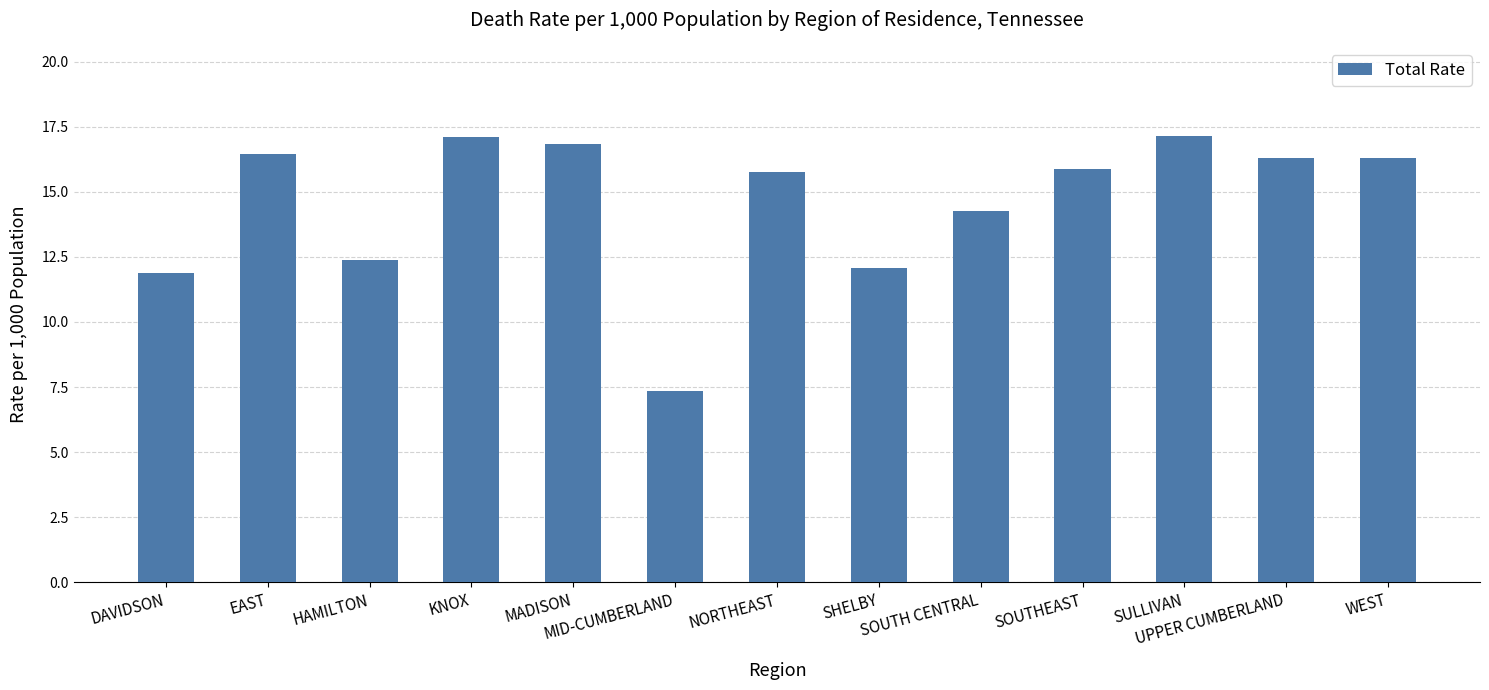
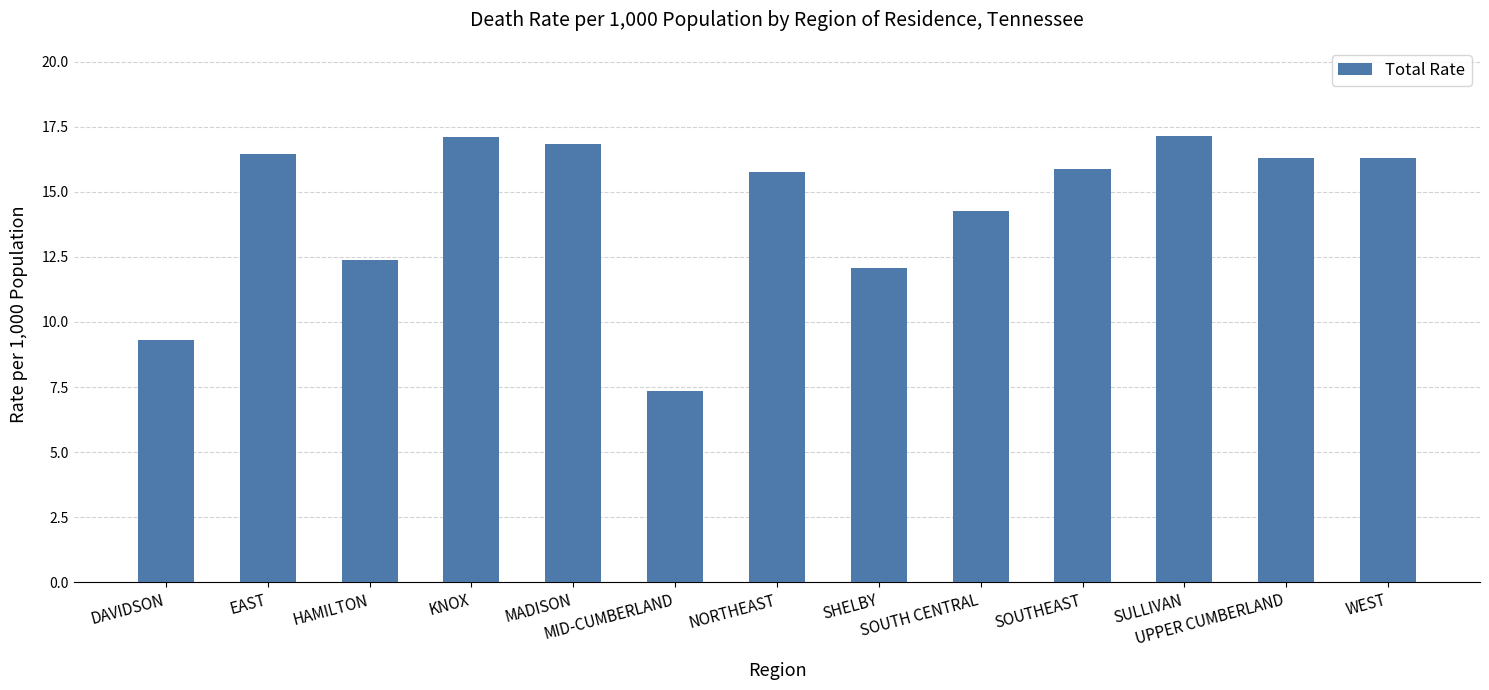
  {
-   "DAVIDSON": 11.9,
+   "DAVIDSON": 9.3,
    "EAST": 16.4,
    "HAMILTON": 12.4,
    "KNOX": 17.1,
    "MADISON": 16.8,
    "MID-CUMBERLAND": 7.4,
    "NORTHEAST": 15.8,
    "SHELBY": 12.1,
    "SOUTH CENTRAL": 14.3,
    "SOUTHEAST": 15.9,
    "SULLIVAN": 17.1,
    "UPPER CUMBERLAND": 16.3,
    "WEST": 16.3
  }
